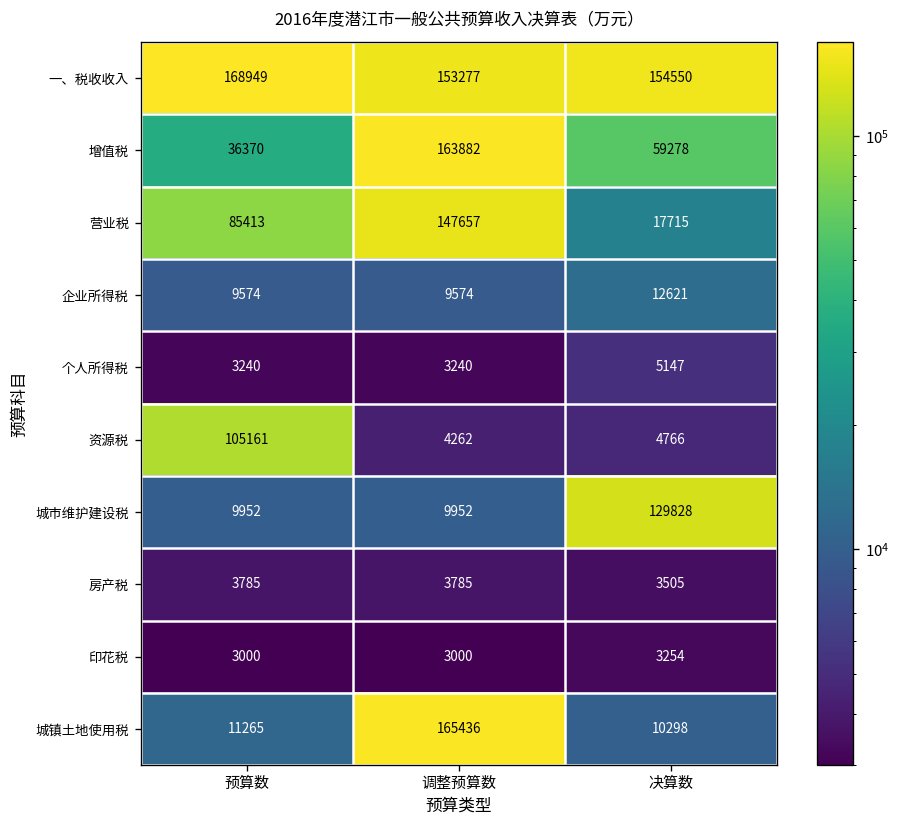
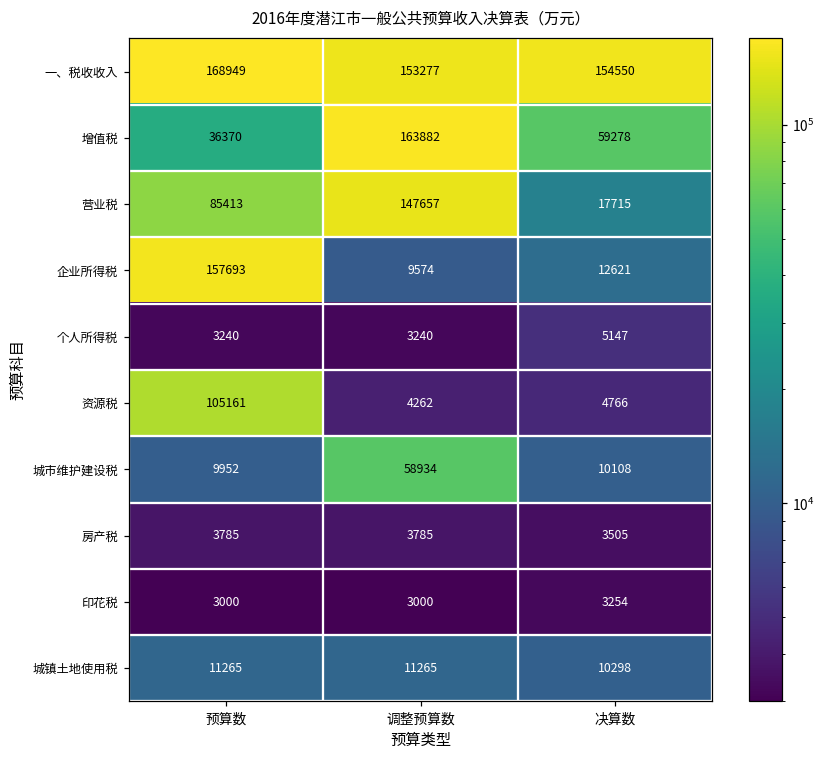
  {
    "一、税收收入": {
      "预算数": 168949,
      "调整预算数": 153277,
      "决算数": 154550
    },
    "增值税": {
      "预算数": 36370,
      "调整预算数": 163882,
      "决算数": 59278
    },
    "营业税": {
      "预算数": 85413,
      "调整预算数": 147657,
      "决算数": 17715
    },
    "企业所得税": {
-     "预算数": 9574,
+     "预算数": 157693,
      "调整预算数": 9574,
      "决算数": 12621
    },
    "个人所得税": {
      "预算数": 3240,
      "调整预算数": 3240,
      "决算数": 5147
    },
    "资源税": {
      "预算数": 105161,
      "调整预算数": 4262,
      "决算数": 4766
    },
    "城市维护建设税": {
      "预算数": 9952,
-     "调整预算数": 9952,
-     "决算数": 129828
+     "调整预算数": 58934,
+     "决算数": 10108
    },
    "房产税": {
      "预算数": 3785,
      "调整预算数": 3785,
      "决算数": 3505
    },
    "印花税": {
      "预算数": 3000,
      "调整预算数": 3000,
      "决算数": 3254
    },
    "城镇土地使用税": {
      "预算数": 11265,
-     "调整预算数": 165436,
+     "调整预算数": 11265,
      "决算数": 10298
    }
  }
